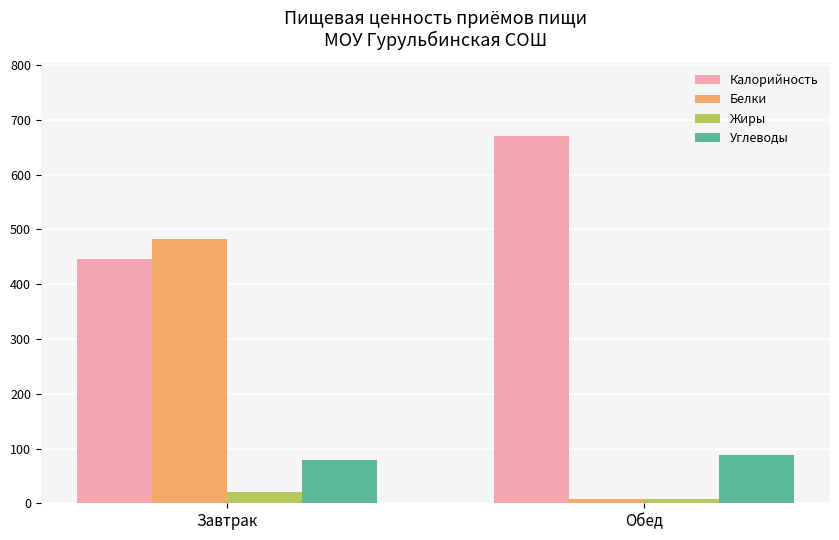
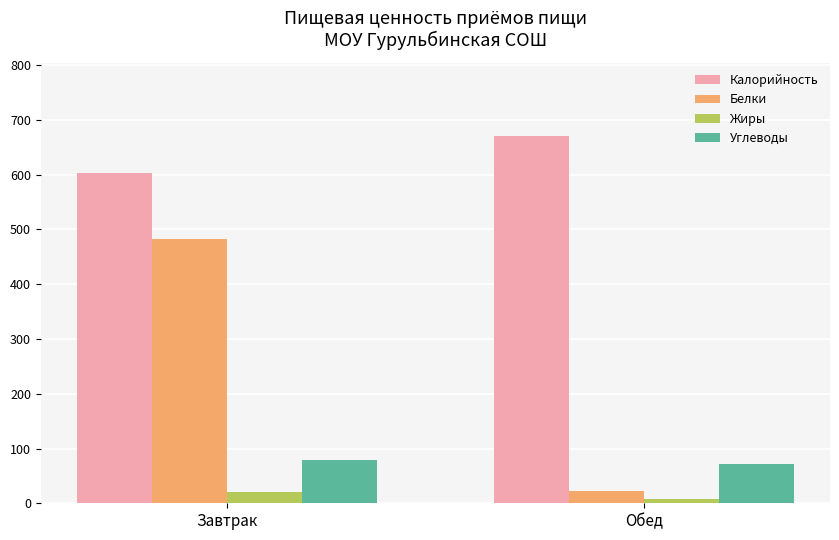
  {
    "Калорийность": {
-     "Завтрак": 450,
+     "Завтрак": 600,
      "Обед": 670
    },
    "Белки": {
      "Завтрак": 480,
-     "Обед": 10
+     "Обед": 20
    },
    "Жиры": {
      "Завтрак": 20,
      "Обед": 10
    },
    "Углеводы": {
      "Завтрак": 80,
-     "Обед": 90
+     "Обед": 70
    }
  }
